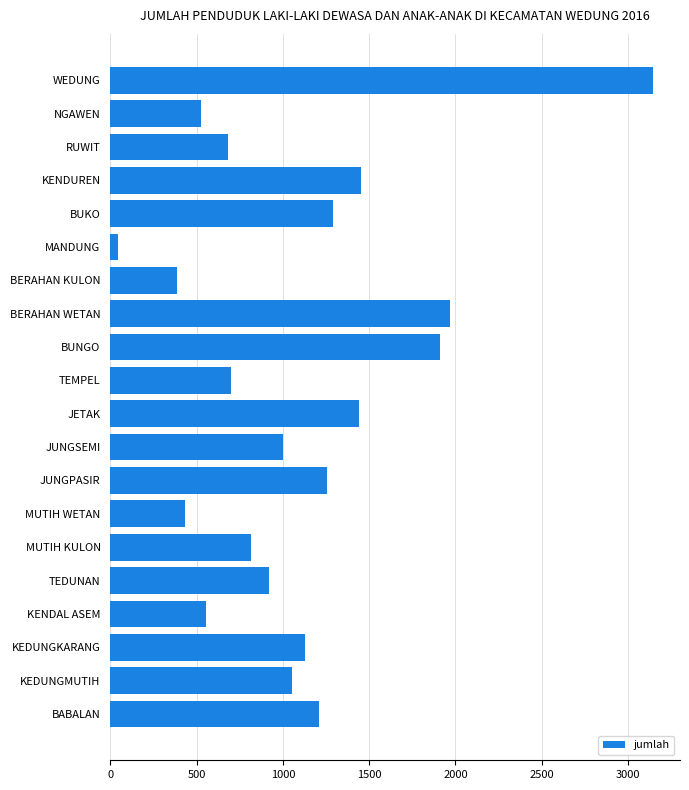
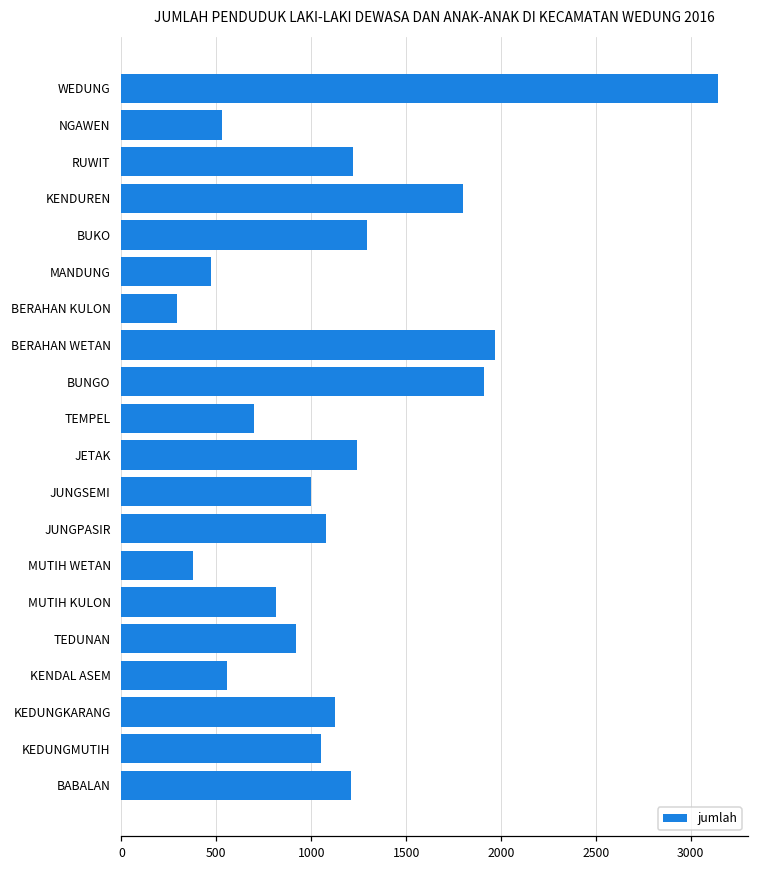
  {
    "WEDUNG": 3140,
    "NGAWEN": 530,
-   "RUWIT": 680,
-   "KENDUREN": 1460,
+   "RUWIT": 1220,
+   "KENDUREN": 1800,
    "BUKO": 1290,
-   "MANDUNG": 40,
-   "BERAHAN KULON": 390,
+   "MANDUNG": 470,
+   "BERAHAN KULON": 290,
    "BERAHAN WETAN": 1970,
    "BUNGO": 1910,
    "TEMPEL": 700,
-   "JETAK": 1440,
+   "JETAK": 1240,
    "JUNGSEMI": 1000,
-   "JUNGPASIR": 1260,
-   "MUTIH WETAN": 430,
+   "JUNGPASIR": 1080,
+   "MUTIH WETAN": 380,
    "MUTIH KULON": 820,
    "TEDUNAN": 920,
    "KENDAL ASEM": 550,
    "KEDUNGKARANG": 1130,
    "KEDUNGMUTIH": 1050,
    "BABALAN": 1210
  }
